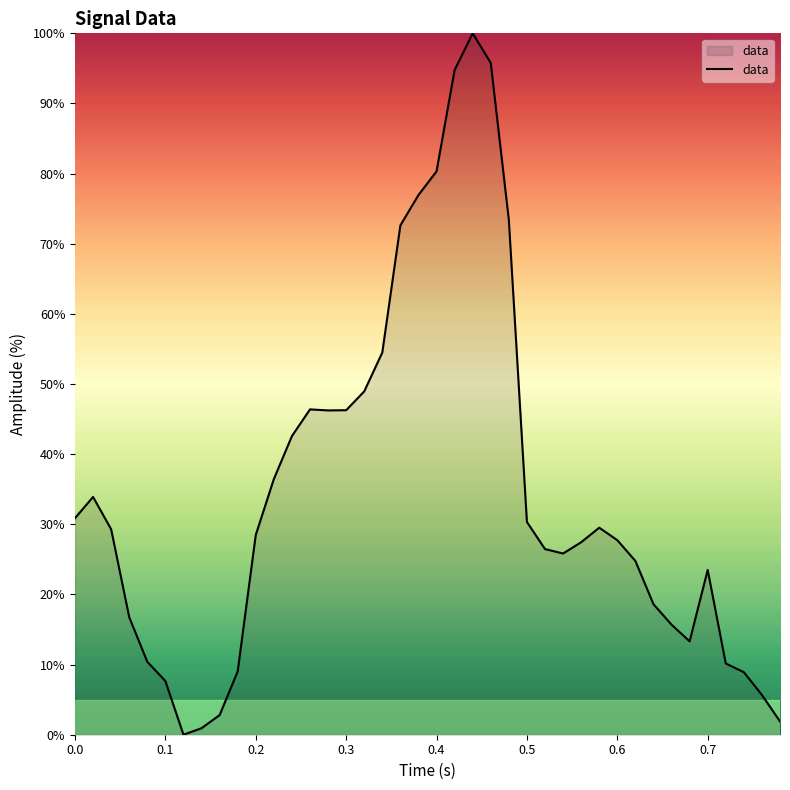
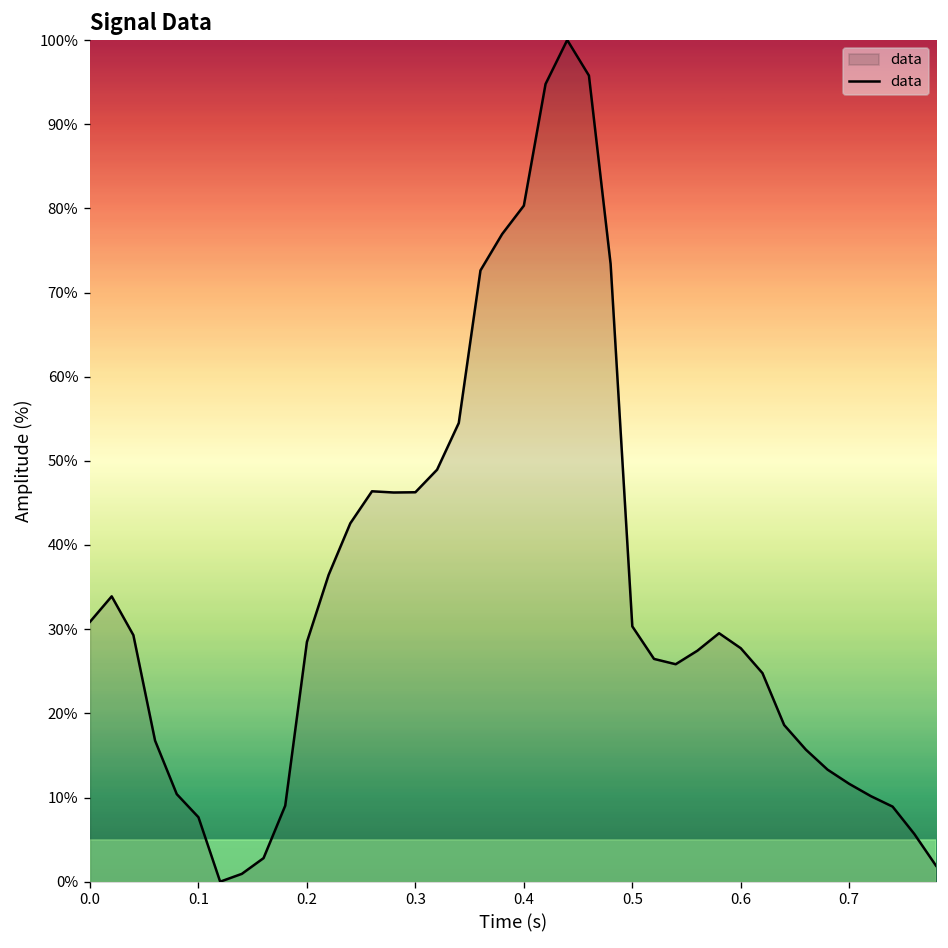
  {
    "0.0": "31%",
    "0.1": "8%",
    "0.2": "28%",
    "0.3": "46%",
    "0.4": "80%",
    "0.5": "30%",
    "0.6": "28%",
-   "0.7": "23%"
+   "0.7": "12%"
  }
